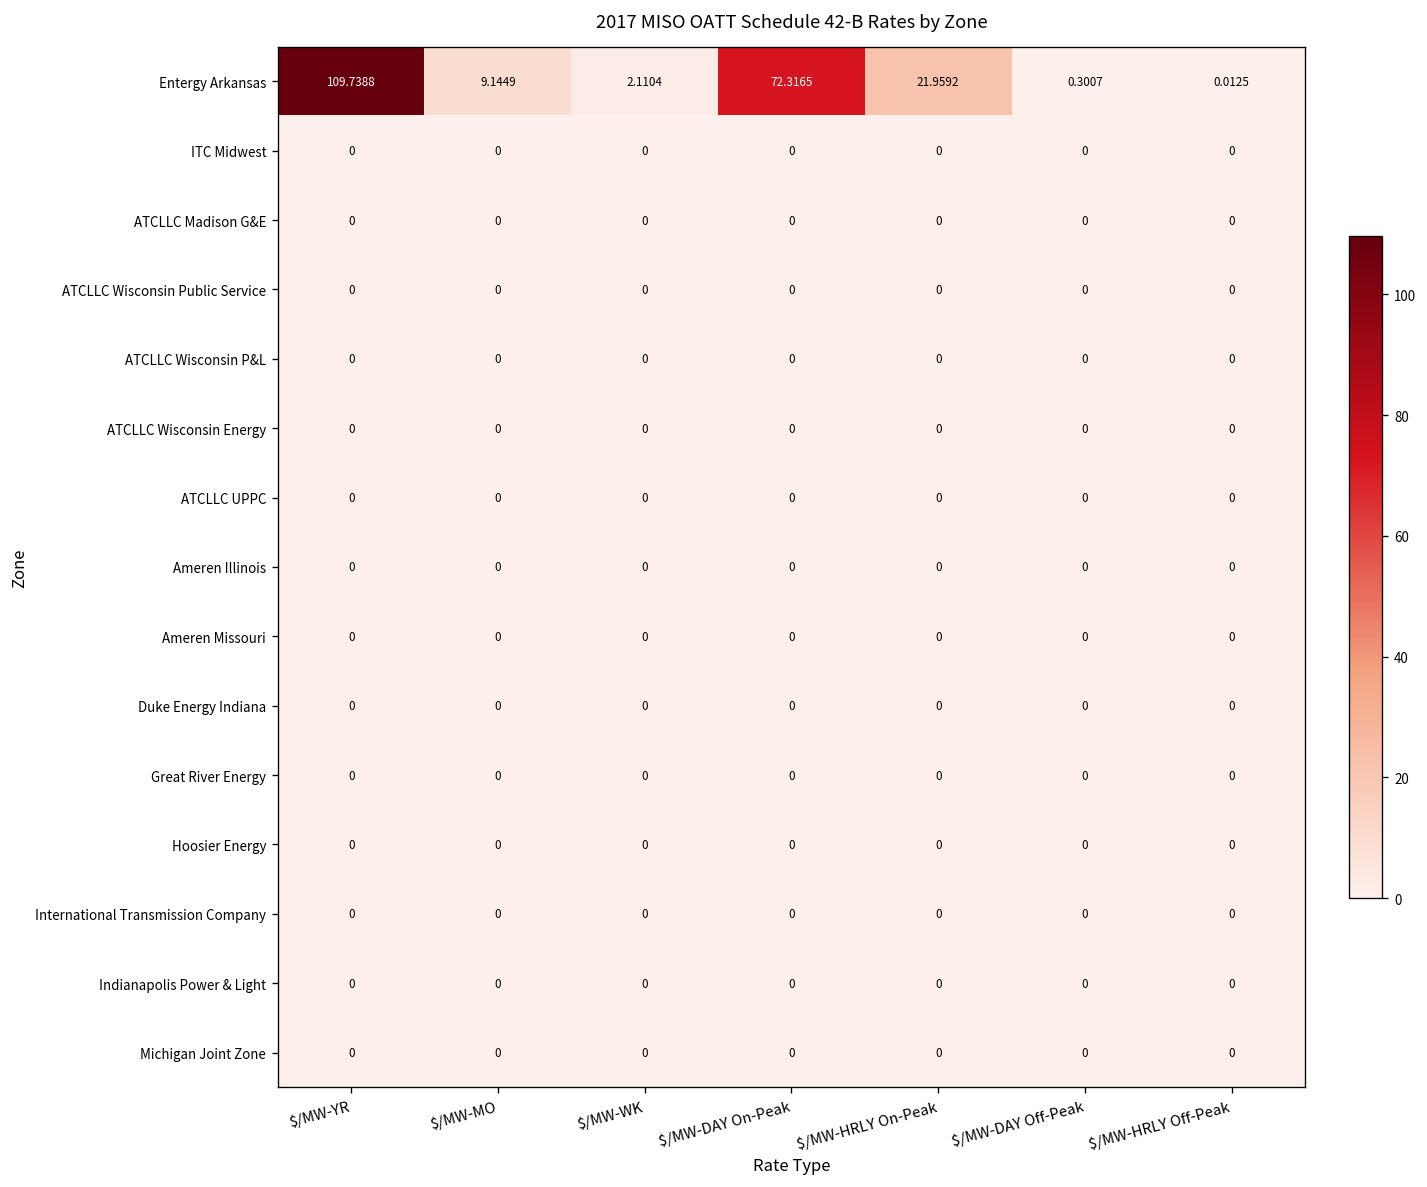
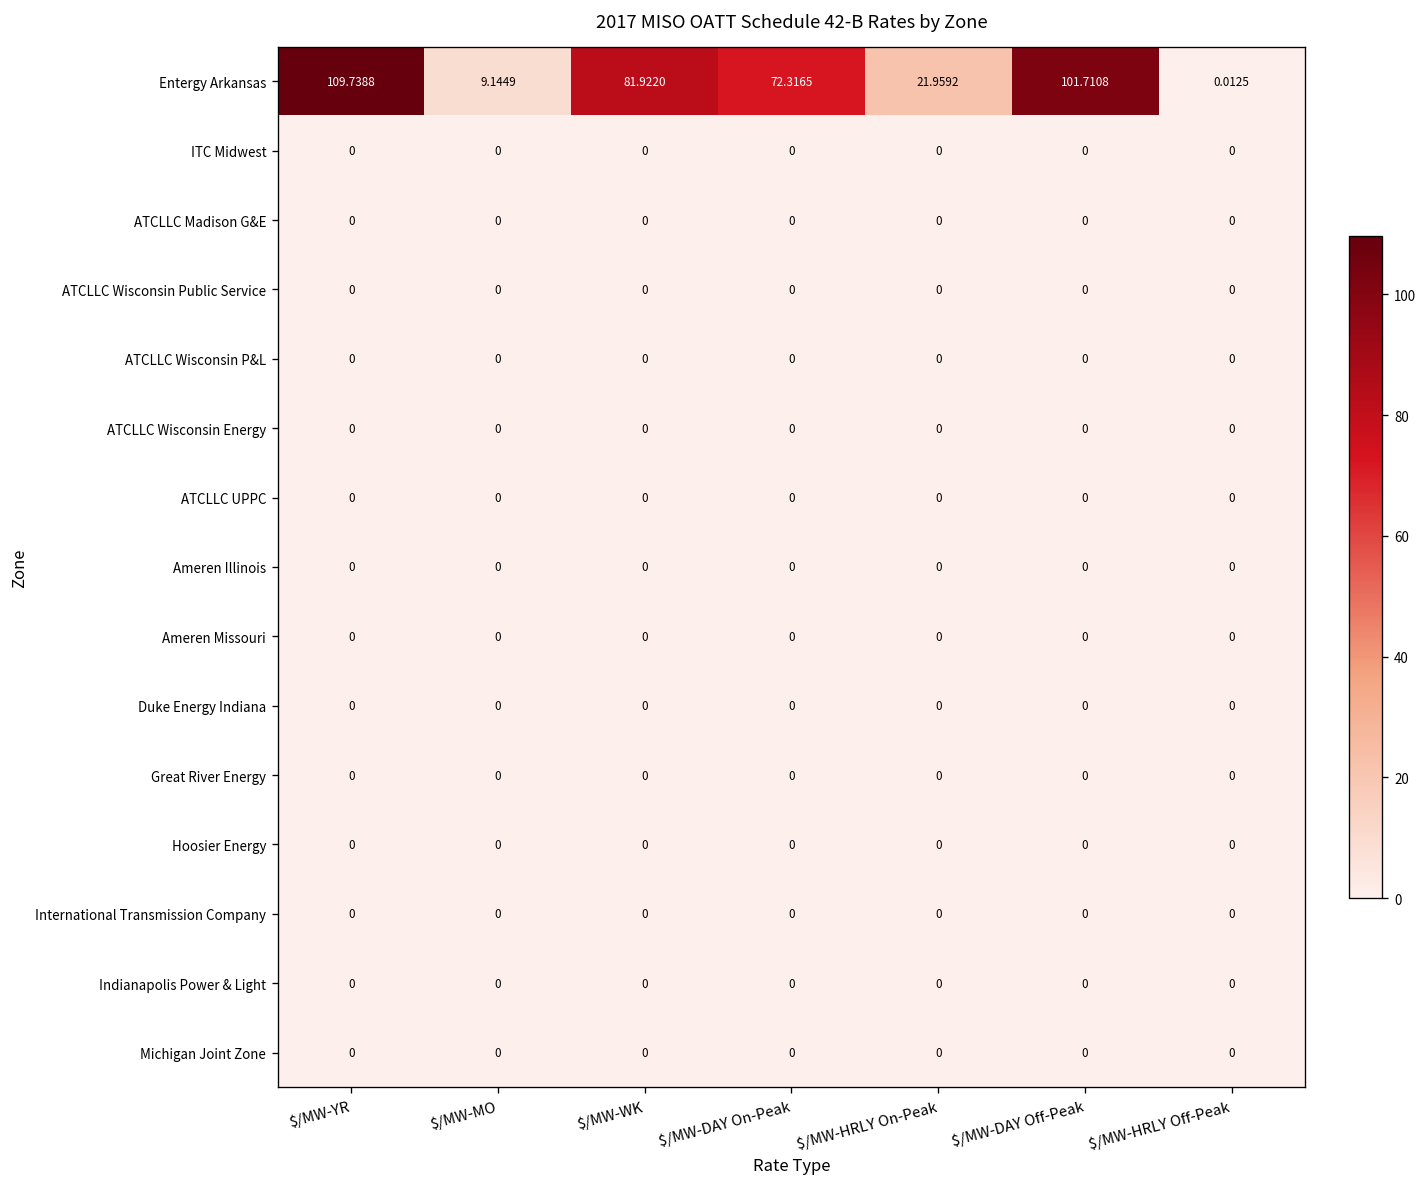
  {
    "Entergy Arkansas": {
      "$/MW-YR": 109.7388,
      "$/MW-MO": 9.1449,
-     "$/MW-WK": 2.1104,
+     "$/MW-WK": 81.9220,
      "$/MW-DAY On-Peak": 72.3165,
      "$/MW-HRLY On-Peak": 21.9592,
-     "$/MW-DAY Off-Peak": 0.3007,
+     "$/MW-DAY Off-Peak": 101.7108,
      "$/MW-HRLY Off-Peak": 0.0125
    },
    "ITC Midwest": {
      "$/MW-YR": 0,
      "$/MW-MO": 0,
      "$/MW-WK": 0,
      "$/MW-DAY On-Peak": 0,
      "$/MW-HRLY On-Peak": 0,
      "$/MW-DAY Off-Peak": 0,
      "$/MW-HRLY Off-Peak": 0
    },
    "ATCLLC Madison G&E": {
      "$/MW-YR": 0,
      "$/MW-MO": 0,
      "$/MW-WK": 0,
      "$/MW-DAY On-Peak": 0,
      "$/MW-HRLY On-Peak": 0,
      "$/MW-DAY Off-Peak": 0,
      "$/MW-HRLY Off-Peak": 0
    },
    "ATCLLC Wisconsin Public Service": {
      "$/MW-YR": 0,
      "$/MW-MO": 0,
      "$/MW-WK": 0,
      "$/MW-DAY On-Peak": 0,
      "$/MW-HRLY On-Peak": 0,
      "$/MW-DAY Off-Peak": 0,
      "$/MW-HRLY Off-Peak": 0
    },
    "ATCLLC Wisconsin P&L": {
      "$/MW-YR": 0,
      "$/MW-MO": 0,
      "$/MW-WK": 0,
      "$/MW-DAY On-Peak": 0,
      "$/MW-HRLY On-Peak": 0,
      "$/MW-DAY Off-Peak": 0,
      "$/MW-HRLY Off-Peak": 0
    },
    "ATCLLC Wisconsin Energy": {
      "$/MW-YR": 0,
      "$/MW-MO": 0,
      "$/MW-WK": 0,
      "$/MW-DAY On-Peak": 0,
      "$/MW-HRLY On-Peak": 0,
      "$/MW-DAY Off-Peak": 0,
      "$/MW-HRLY Off-Peak": 0
    },
    "ATCLLC UPPC": {
      "$/MW-YR": 0,
      "$/MW-MO": 0,
      "$/MW-WK": 0,
      "$/MW-DAY On-Peak": 0,
      "$/MW-HRLY On-Peak": 0,
      "$/MW-DAY Off-Peak": 0,
      "$/MW-HRLY Off-Peak": 0
    },
    "Ameren Illinois": {
      "$/MW-YR": 0,
      "$/MW-MO": 0,
      "$/MW-WK": 0,
      "$/MW-DAY On-Peak": 0,
      "$/MW-HRLY On-Peak": 0,
      "$/MW-DAY Off-Peak": 0,
      "$/MW-HRLY Off-Peak": 0
    },
    "Ameren Missouri": {
      "$/MW-YR": 0,
      "$/MW-MO": 0,
      "$/MW-WK": 0,
      "$/MW-DAY On-Peak": 0,
      "$/MW-HRLY On-Peak": 0,
      "$/MW-DAY Off-Peak": 0,
      "$/MW-HRLY Off-Peak": 0
    },
    "Duke Energy Indiana": {
      "$/MW-YR": 0,
      "$/MW-MO": 0,
      "$/MW-WK": 0,
      "$/MW-DAY On-Peak": 0,
      "$/MW-HRLY On-Peak": 0,
      "$/MW-DAY Off-Peak": 0,
      "$/MW-HRLY Off-Peak": 0
    },
    "Great River Energy": {
      "$/MW-YR": 0,
      "$/MW-MO": 0,
      "$/MW-WK": 0,
      "$/MW-DAY On-Peak": 0,
      "$/MW-HRLY On-Peak": 0,
      "$/MW-DAY Off-Peak": 0,
      "$/MW-HRLY Off-Peak": 0
    },
    "Hoosier Energy": {
      "$/MW-YR": 0,
      "$/MW-MO": 0,
      "$/MW-WK": 0,
      "$/MW-DAY On-Peak": 0,
      "$/MW-HRLY On-Peak": 0,
      "$/MW-DAY Off-Peak": 0,
      "$/MW-HRLY Off-Peak": 0
    },
    "International Transmission Company": {
      "$/MW-YR": 0,
      "$/MW-MO": 0,
      "$/MW-WK": 0,
      "$/MW-DAY On-Peak": 0,
      "$/MW-HRLY On-Peak": 0,
      "$/MW-DAY Off-Peak": 0,
      "$/MW-HRLY Off-Peak": 0
    },
    "Indianapolis Power & Light": {
      "$/MW-YR": 0,
      "$/MW-MO": 0,
      "$/MW-WK": 0,
      "$/MW-DAY On-Peak": 0,
      "$/MW-HRLY On-Peak": 0,
      "$/MW-DAY Off-Peak": 0,
      "$/MW-HRLY Off-Peak": 0
    },
    "Michigan Joint Zone": {
      "$/MW-YR": 0,
      "$/MW-MO": 0,
      "$/MW-WK": 0,
      "$/MW-DAY On-Peak": 0,
      "$/MW-HRLY On-Peak": 0,
      "$/MW-DAY Off-Peak": 0,
      "$/MW-HRLY Off-Peak": 0
    }
  }
